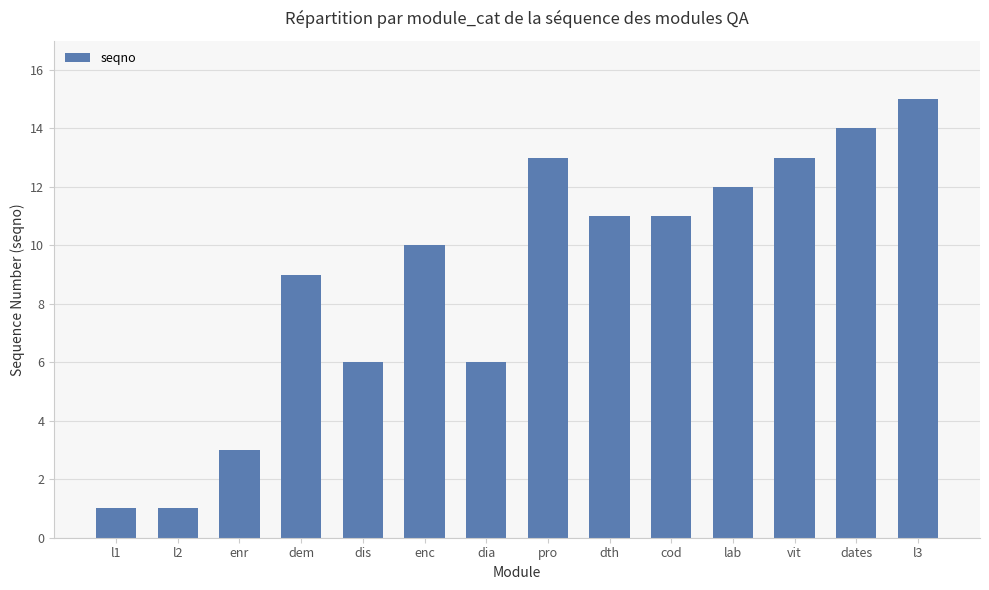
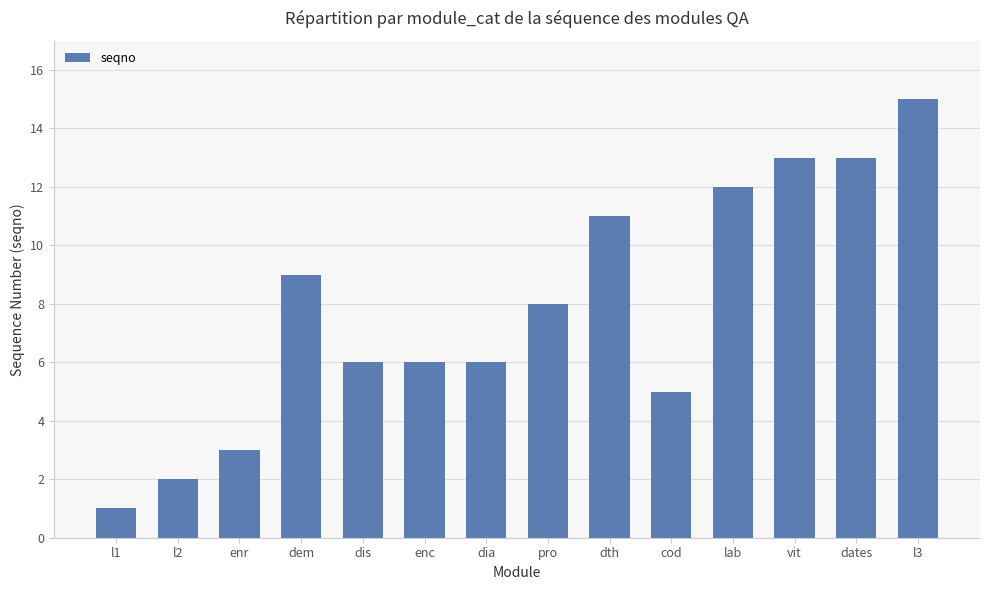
  {
    "l1": 1,
-   "l2": 1,
+   "l2": 2,
    "enr": 3,
    "dem": 9,
    "dis": 6,
-   "enc": 10,
+   "enc": 6,
    "dia": 6,
-   "pro": 13,
+   "pro": 8,
    "dth": 11,
-   "cod": 11,
+   "cod": 5,
    "lab": 12,
    "vit": 13,
-   "dates": 14,
+   "dates": 13,
    "l3": 15
  }
